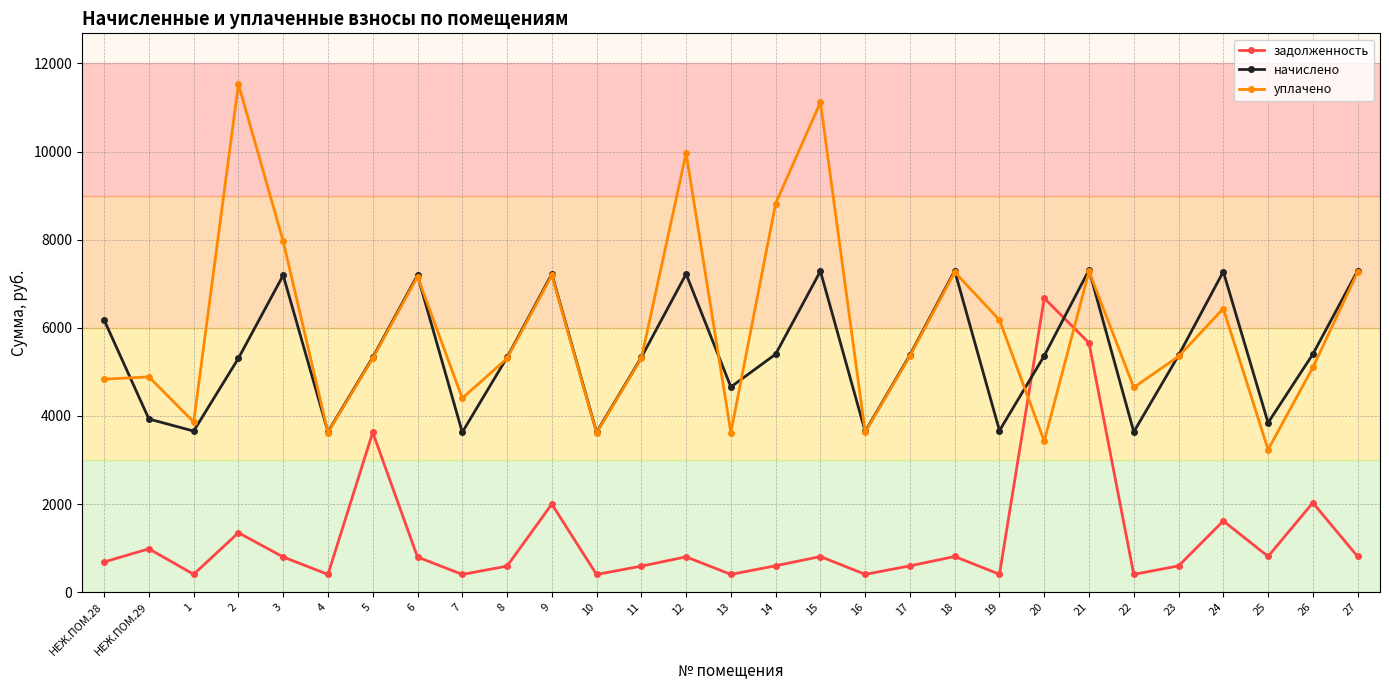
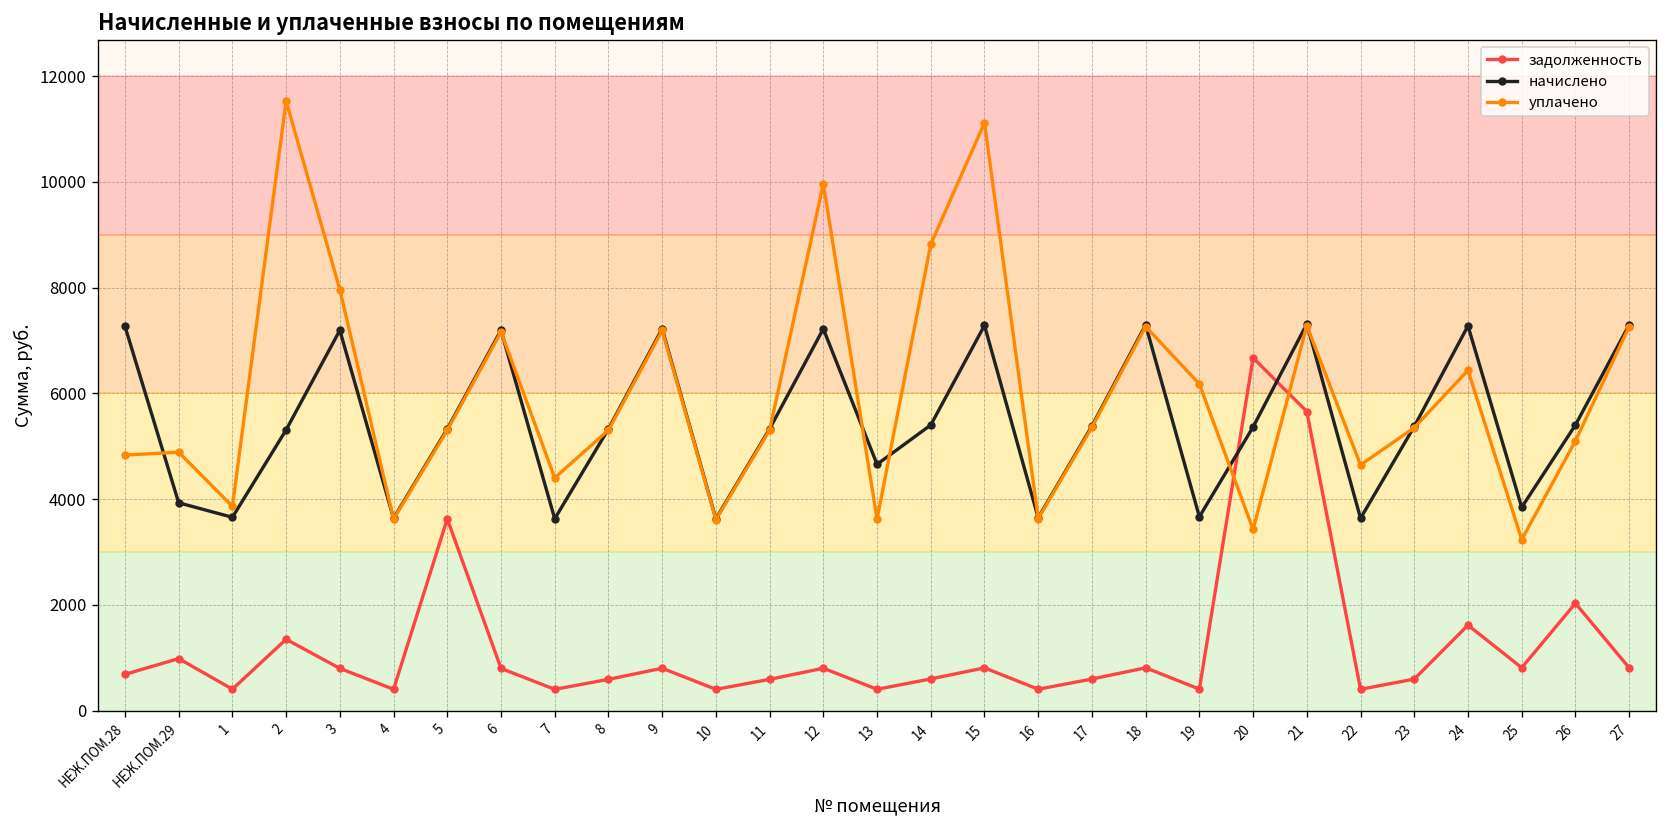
  {
    "задолженность": {
      "НЕЖ.ПОМ.28": 700,
      "НЕЖ.ПОМ.29": 1000,
      "1": 400,
      "2": 1400,
      "3": 800,
      "4": 400,
      "5": 3600,
      "6": 800,
      "7": 400,
      "8": 600,
-     "9": 2000,
+     "9": 800,
      "10": 400,
      "11": 600,
      "12": 800,
      "13": 400,
      "14": 600,
      "15": 800,
      "16": 400,
      "17": 600,
      "18": 800,
      "19": 400,
      "20": 6700,
      "21": 5700,
      "22": 400,
      "23": 600,
      "24": 1600,
      "25": 800,
      "26": 2000,
      "27": 800
    },
    "начислено": {
-     "НЕЖ.ПОМ.28": 6200,
+     "НЕЖ.ПОМ.28": 7300,
      "НЕЖ.ПОМ.29": 3900,
      "1": 3700,
      "2": 5300,
      "3": 7200,
      "7": 3600,
      "12": 7200,
      "13": 4700,
      "14": 5400,
      "15": 7300,
      "19": 3700,
      "20": 5400,
      "22": 3600,
      "24": 7300,
      "25": 3800,
      "26": 5400
    },
    "уплачено": {
      "НЕЖ.ПОМ.28": 4800,
      "НЕЖ.ПОМ.29": 4900,
      "1": 3900,
      "2": 11500,
      "3": 8000,
      "7": 4400,
      "12": 10000,
      "13": 3600,
      "14": 8800,
      "15": 11100,
      "19": 6200,
      "20": 3400,
      "22": 4600,
      "24": 6400,
      "25": 3200,
      "26": 5100
    }
  }
